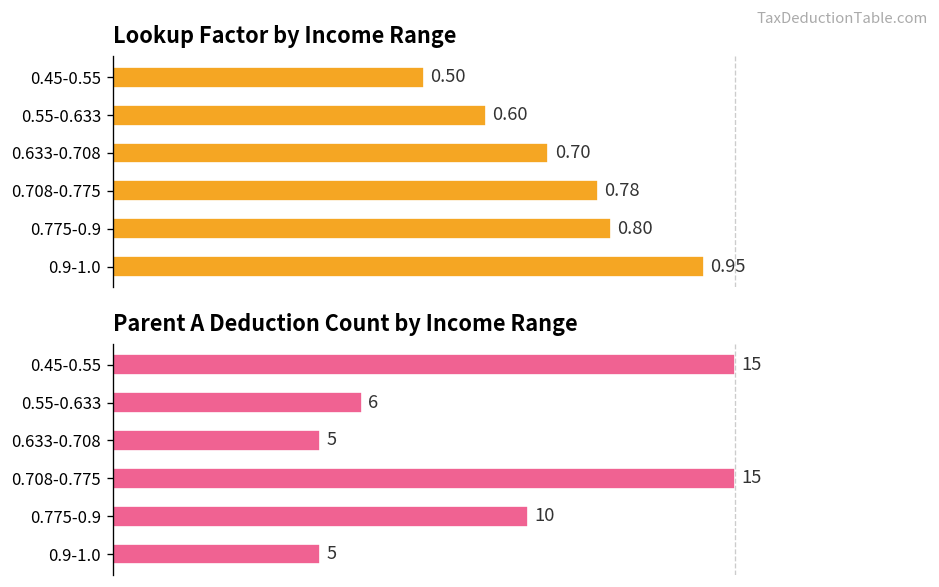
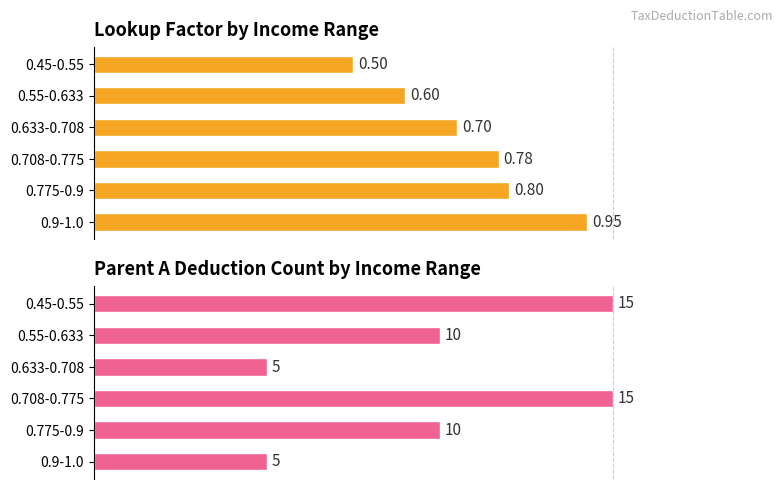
  {
    "Parent A Deduction Count by Income Range": {
-     "0.55-0.633": 6
+     "0.55-0.633": 10
    }
  }
